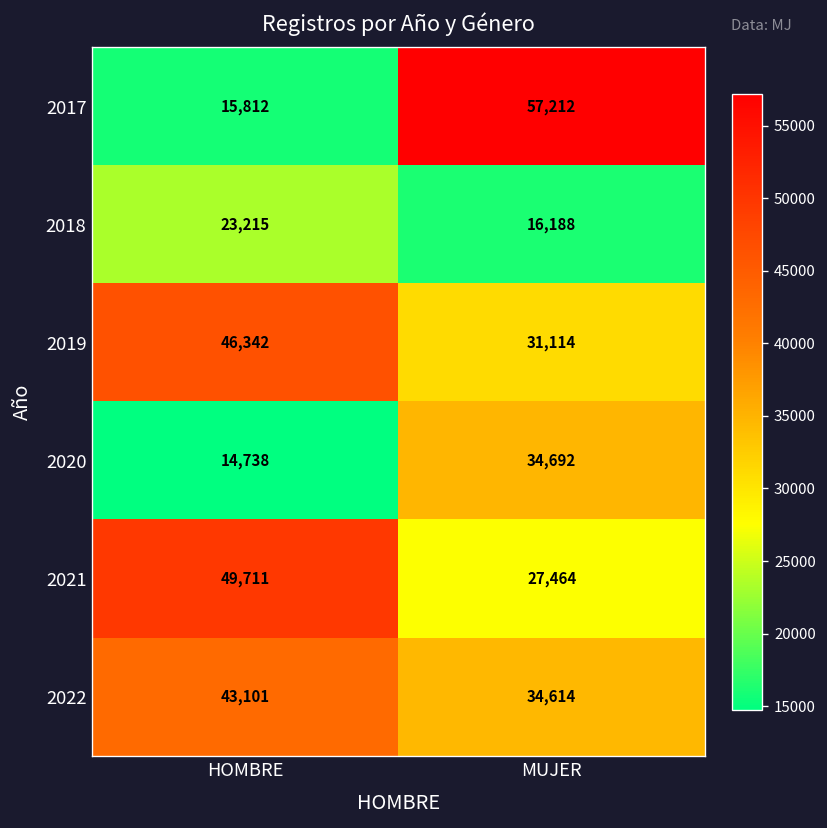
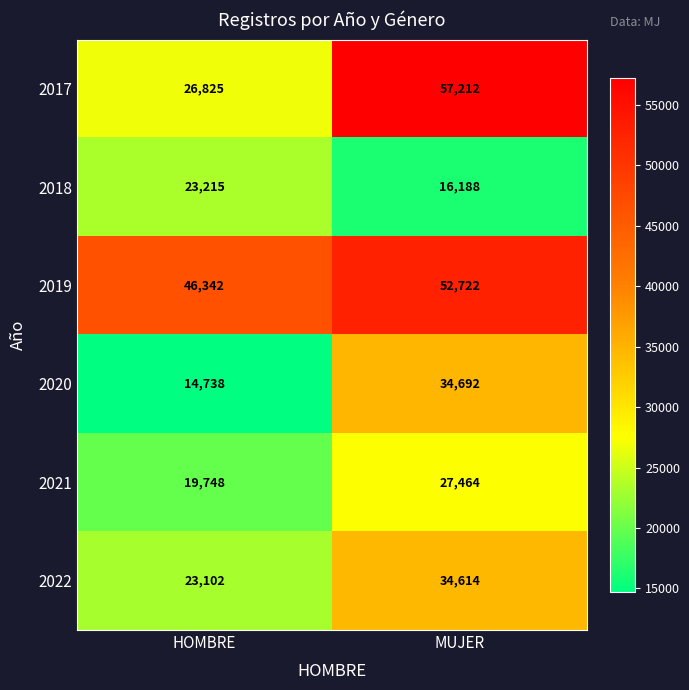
  {
    "2017": {
-     "HOMBRE": "15,812",
+     "HOMBRE": "26,825",
      "MUJER": "57,212"
    },
    "2018": {
      "HOMBRE": "23,215",
      "MUJER": "16,188"
    },
    "2019": {
      "HOMBRE": "46,342",
-     "MUJER": "31,114"
+     "MUJER": "52,722"
    },
    "2020": {
      "HOMBRE": "14,738",
      "MUJER": "34,692"
    },
    "2021": {
-     "HOMBRE": "49,711",
+     "HOMBRE": "19,748",
      "MUJER": "27,464"
    },
    "2022": {
-     "HOMBRE": "43,101",
+     "HOMBRE": "23,102",
      "MUJER": "34,614"
    }
  }
